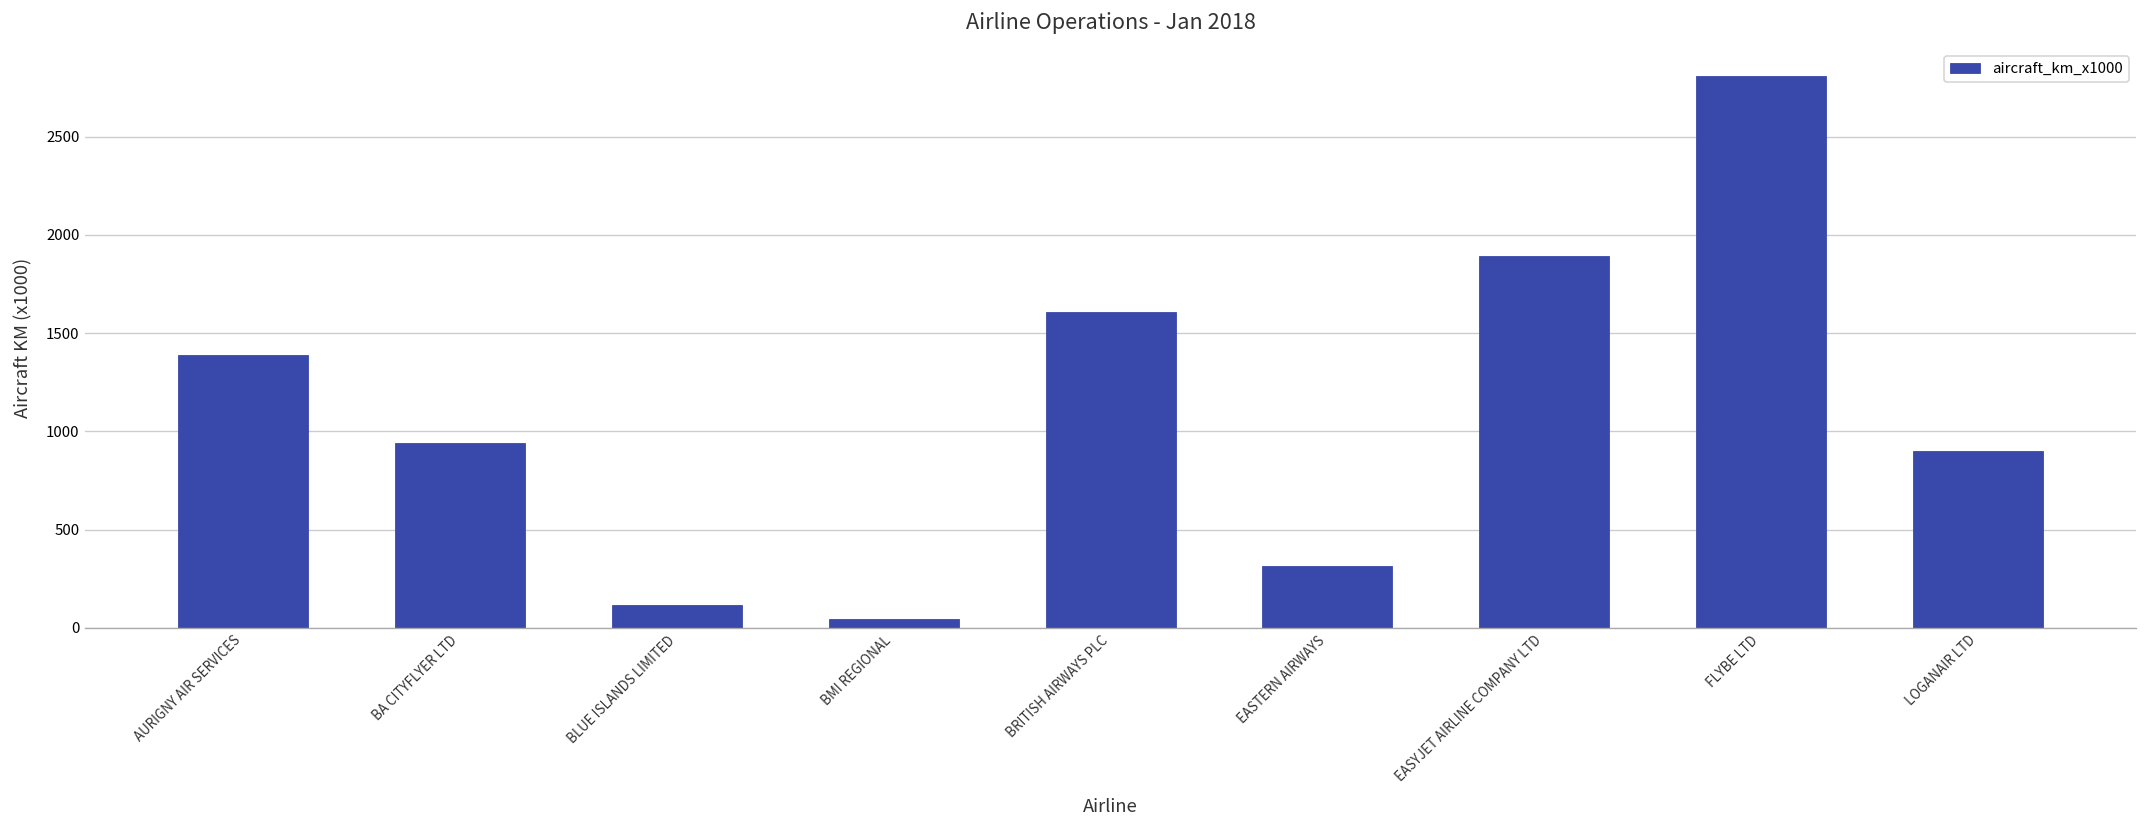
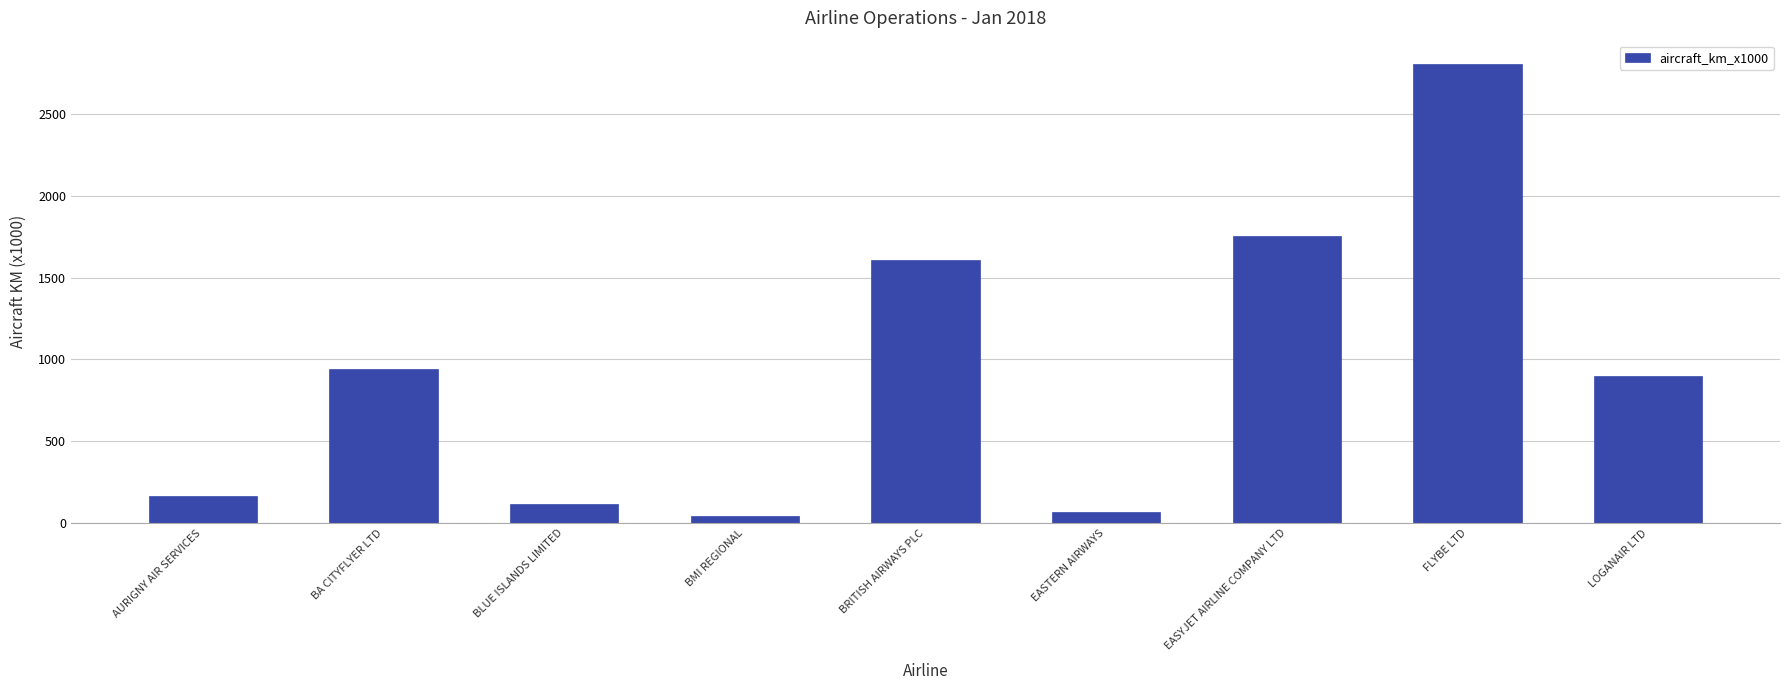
  {
-   "AURIGNY AIR SERVICES": 1390,
+   "AURIGNY AIR SERVICES": 170,
    "BA CITYFLYER LTD": 940,
    "BLUE ISLANDS LIMITED": 120,
    "BMI REGIONAL": 40,
    "BRITISH AIRWAYS PLC": 1610,
-   "EASTERN AIRWAYS": 310,
-   "EASYJET AIRLINE COMPANY LTD": 1890,
+   "EASTERN AIRWAYS": 70,
+   "EASYJET AIRLINE COMPANY LTD": 1760,
    "FLYBE LTD": 2810,
    "LOGANAIR LTD": 900
  }
